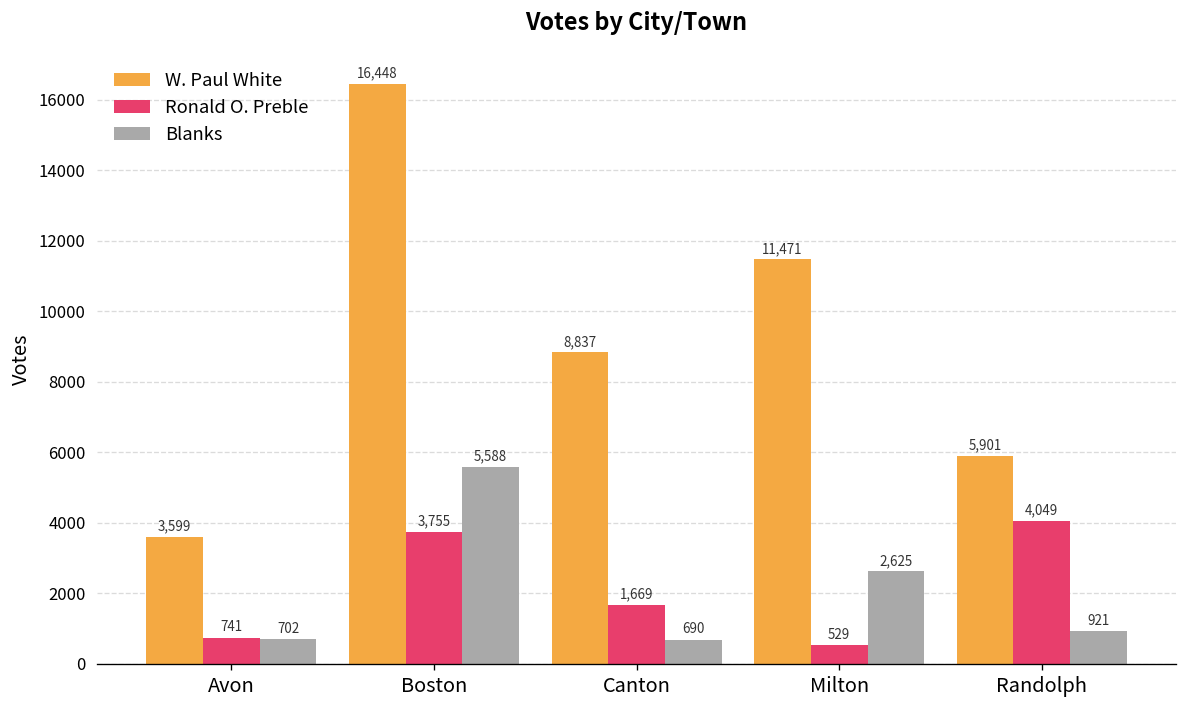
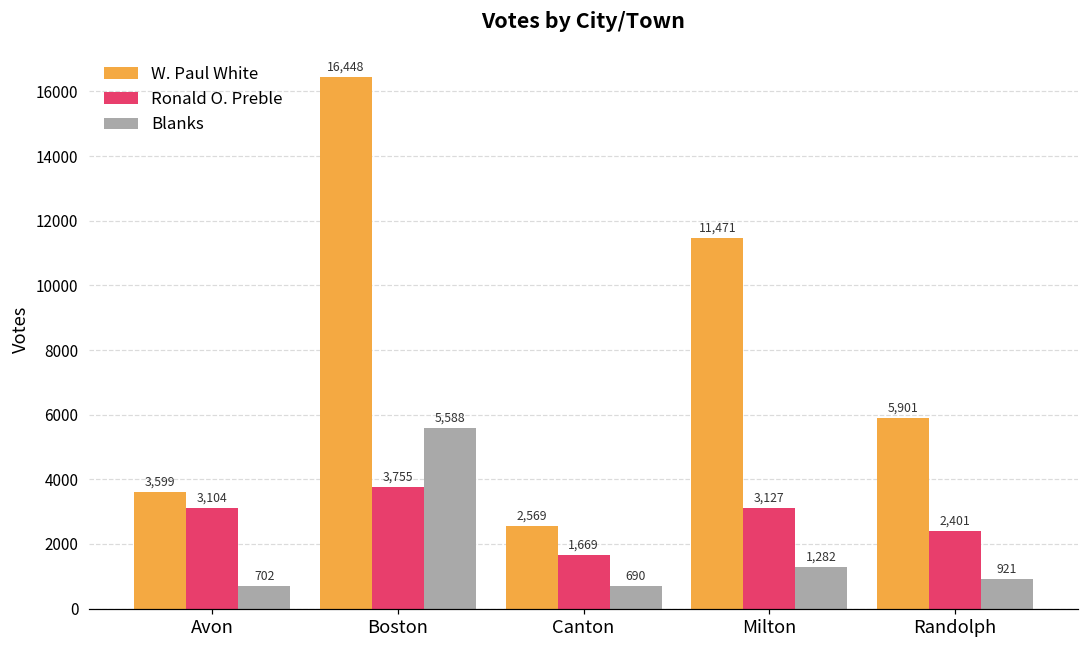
  {
    "W. Paul White": {
      "Avon": "3,599",
      "Boston": "16,448",
-     "Canton": "8,837",
+     "Canton": "2,569",
      "Milton": "11,471",
      "Randolph": "5,901"
    },
    "Ronald O. Preble": {
-     "Avon": "741",
+     "Avon": "3,104",
      "Boston": "3,755",
      "Canton": "1,669",
-     "Milton": "529",
-     "Randolph": "4,049"
+     "Milton": "3,127",
+     "Randolph": "2,401"
    },
    "Blanks": {
      "Avon": "702",
      "Boston": "5,588",
      "Canton": "690",
-     "Milton": "2,625",
+     "Milton": "1,282",
      "Randolph": "921"
    }
  }
